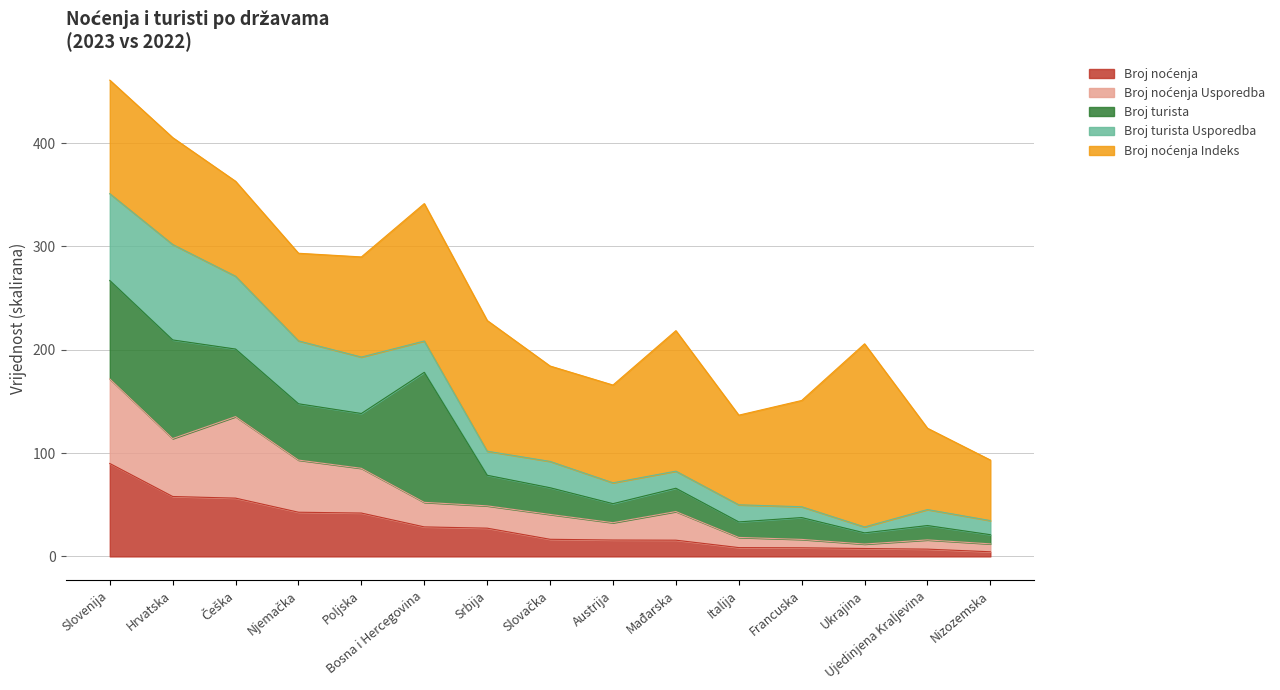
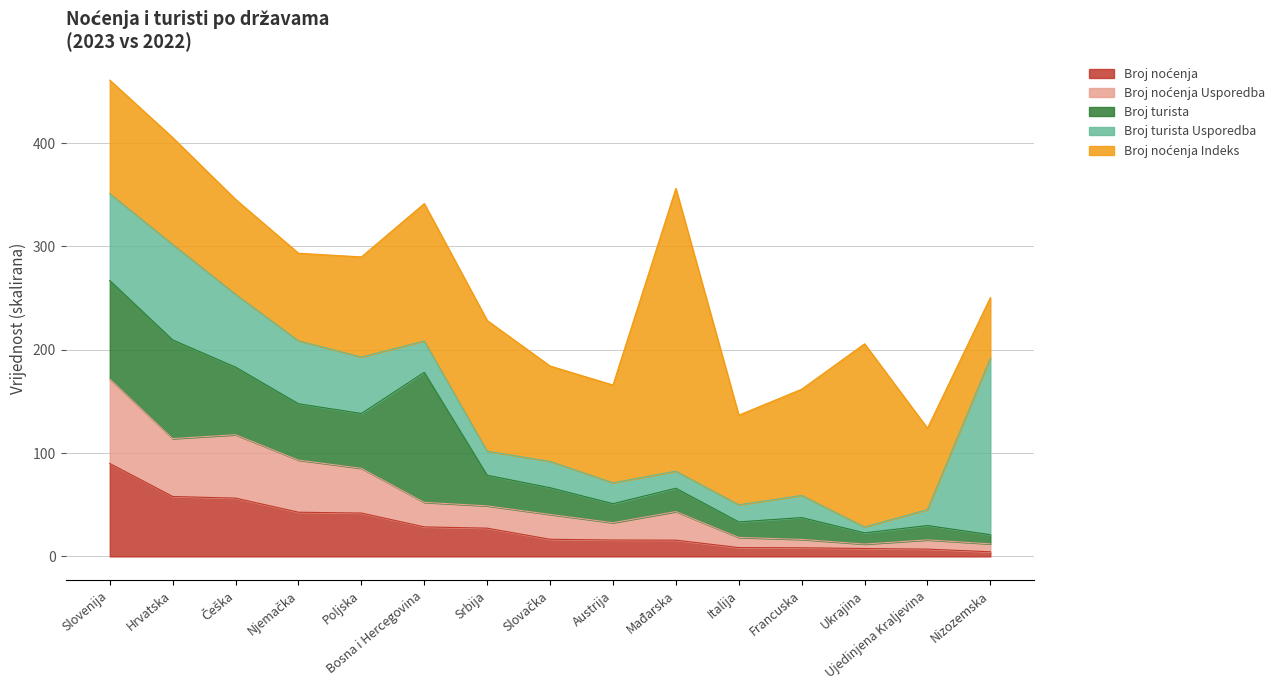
  {
    "Broj noćenja": {
      "Slovenija": 90,
      "Hrvatska": 58,
      "Češka": 56,
      "Njemačka": 43,
      "Poljska": 42,
      "Bosna i Hercegovina": 29,
      "Srbija": 27,
      "Slovačka": 17,
      "Austrija": 16,
      "Mađarska": 16,
      "Italija": 9,
      "Francuska": 8,
      "Ukrajina": 8,
      "Ujedinjena Kraljevina": 7,
      "Nizozemska": 4
    },
    "Broj noćenja Usporedba": {
      "Slovenija": 82,
      "Hrvatska": 56,
-     "Češka": 79,
+     "Češka": 61,
      "Njemačka": 50,
      "Poljska": 43,
      "Bosna i Hercegovina": 24,
      "Srbija": 22,
      "Slovačka": 24,
      "Austrija": 17,
      "Mađarska": 28,
      "Italija": 10,
      "Francuska": 8,
      "Ukrajina": 4,
      "Ujedinjena Kraljevina": 9,
      "Nizozemska": 8
    },
    "Broj turista": {
      "Slovenija": 95,
      "Hrvatska": 95,
      "Češka": 65,
      "Njemačka": 55,
      "Poljska": 53,
      "Bosna i Hercegovina": 126,
      "Srbija": 30,
      "Slovačka": 26,
      "Austrija": 18,
      "Mađarska": 23,
      "Italija": 15,
      "Francuska": 21,
      "Ukrajina": 11,
      "Ujedinjena Kraljevina": 14,
      "Nizozemska": 9
    },
    "Broj turista Usporedba": {
      "Slovenija": 84,
      "Hrvatska": 92,
      "Češka": 70,
      "Njemačka": 61,
      "Poljska": 55,
      "Bosna i Hercegovina": 30,
      "Srbija": 23,
      "Slovačka": 25,
      "Austrija": 20,
      "Mađarska": 17,
      "Italija": 17,
-     "Francuska": 10,
+     "Francuska": 21,
      "Ukrajina": 6,
      "Ujedinjena Kraljevina": 15,
-     "Nizozemska": 14
+     "Nizozemska": 171
    },
    "Broj noćenja Indeks": {
      "Slovenija": 110,
      "Hrvatska": 103,
      "Češka": 92,
      "Njemačka": 85,
      "Poljska": 97,
      "Bosna i Hercegovina": 133,
      "Srbija": 127,
      "Slovačka": 92,
      "Austrija": 95,
-     "Mađarska": 136,
+     "Mađarska": 274,
      "Italija": 87,
      "Francuska": 103,
      "Ukrajina": 177,
      "Ujedinjena Kraljevina": 79,
      "Nizozemska": 59
    }
  }
